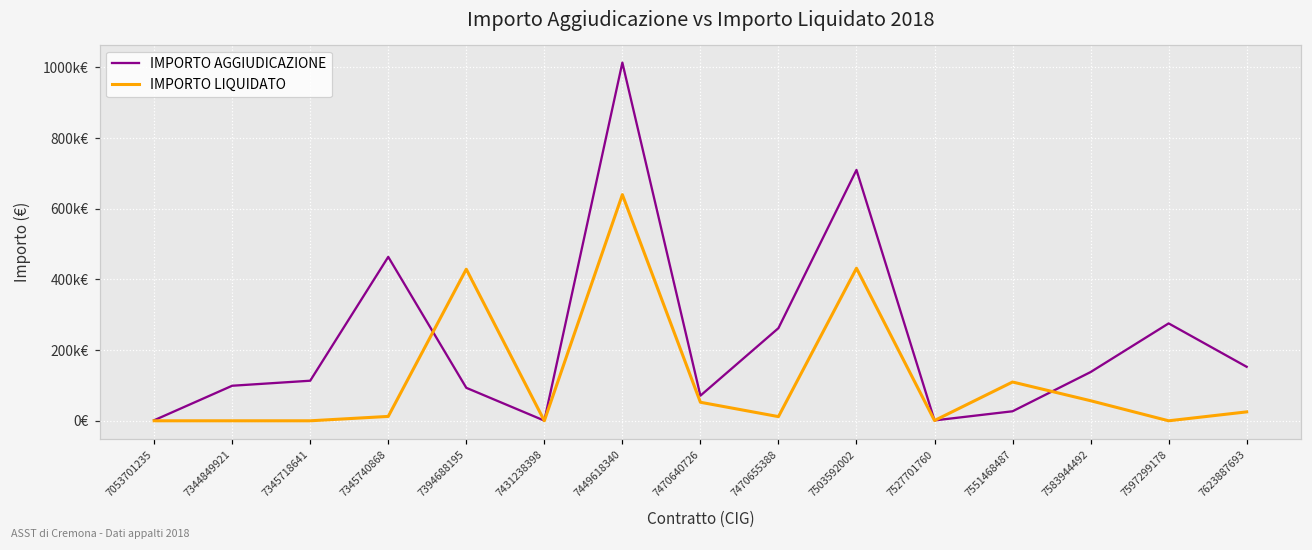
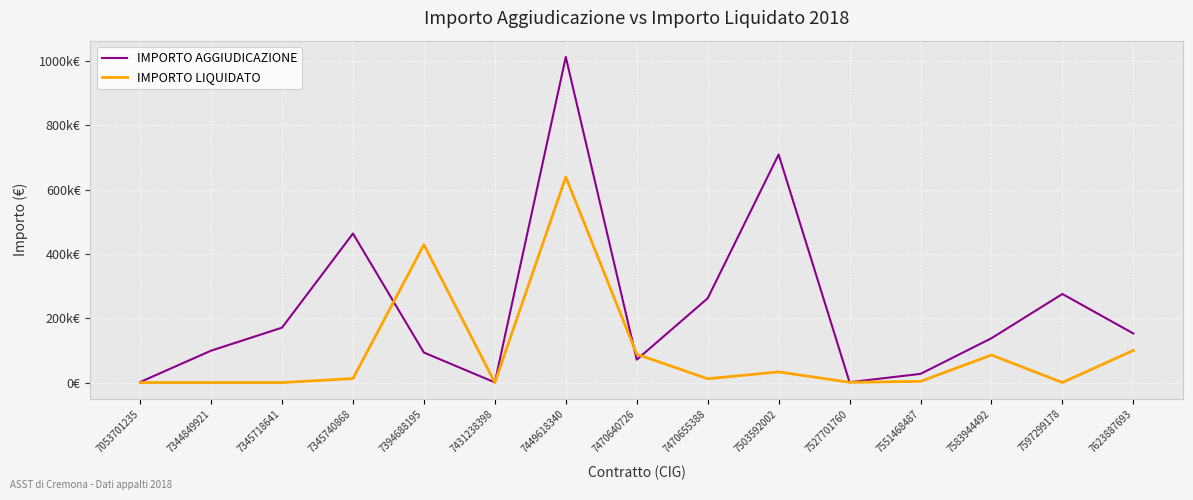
  {
    "IMPORTO AGGIUDICAZIONE": {
      "7344849921": "100k€",
-     "7345718641": "110k€",
+     "7345718641": "170k€",
      "7345740868": "460k€",
      "7394688195": "90k€",
      "7449618340": "1010k€",
      "7470640726": "70k€",
      "7470655388": "260k€",
      "7503592002": "710k€",
      "7551468487": "30k€",
      "7583944492": "140k€",
      "7597299178": "280k€",
      "7623887693": "150k€"
    },
    "IMPORTO LIQUIDATO": {
      "7344849921": "0k€",
      "7345718641": "0k€",
      "7345740868": "10k€",
      "7394688195": "430k€",
      "7449618340": "640k€",
-     "7470640726": "50k€",
+     "7470640726": "90k€",
      "7470655388": "10k€",
-     "7503592002": "430k€",
-     "7551468487": "110k€",
-     "7583944492": "60k€",
+     "7503592002": "30k€",
+     "7551468487": "0k€",
+     "7583944492": "90k€",
      "7597299178": "0k€",
-     "7623887693": "30k€"
+     "7623887693": "100k€"
    }
  }
